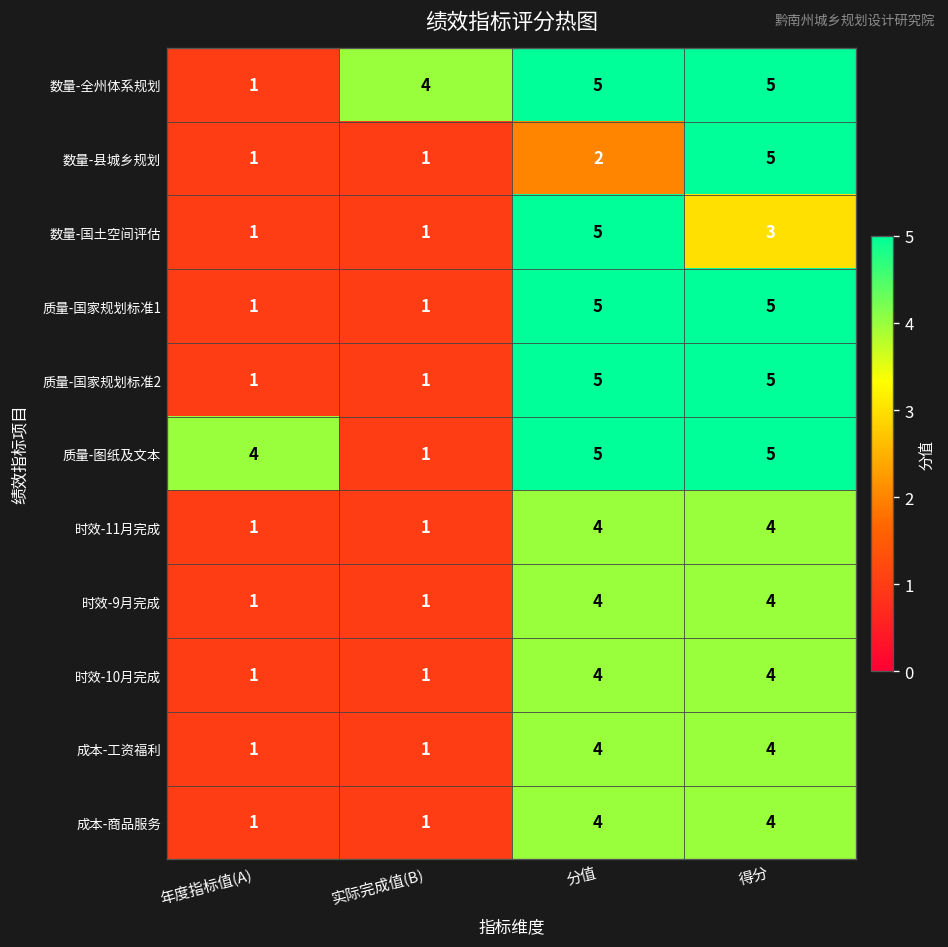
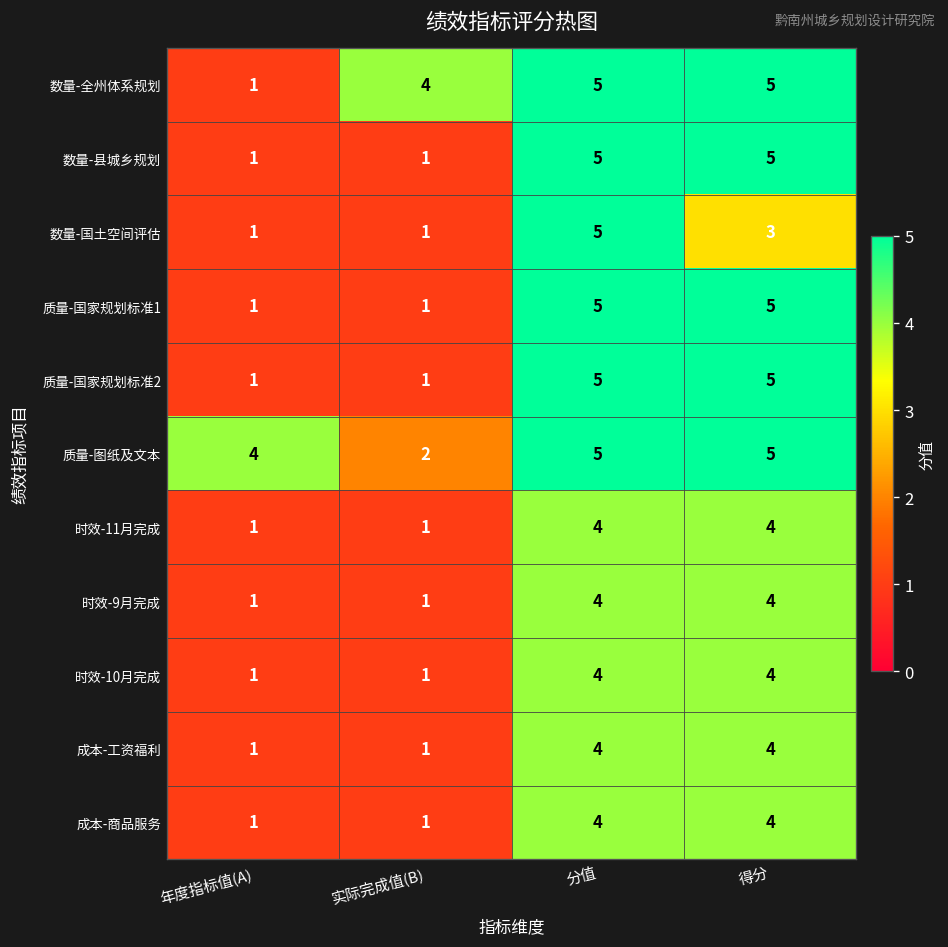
  {
    "数量-全州体系规划": {
      "年度指标值(A)": 1,
      "实际完成值(B)": 4,
      "分值": 5,
      "得分": 5
    },
    "数量-县城乡规划": {
      "年度指标值(A)": 1,
      "实际完成值(B)": 1,
-     "分值": 2,
+     "分值": 5,
      "得分": 5
    },
    "数量-国土空间评估": {
      "年度指标值(A)": 1,
      "实际完成值(B)": 1,
      "分值": 5,
      "得分": 3
    },
    "质量-国家规划标准1": {
      "年度指标值(A)": 1,
      "实际完成值(B)": 1,
      "分值": 5,
      "得分": 5
    },
    "质量-国家规划标准2": {
      "年度指标值(A)": 1,
      "实际完成值(B)": 1,
      "分值": 5,
      "得分": 5
    },
    "质量-图纸及文本": {
      "年度指标值(A)": 4,
-     "实际完成值(B)": 1,
+     "实际完成值(B)": 2,
      "分值": 5,
      "得分": 5
    },
    "时效-11月完成": {
      "年度指标值(A)": 1,
      "实际完成值(B)": 1,
      "分值": 4,
      "得分": 4
    },
    "时效-9月完成": {
      "年度指标值(A)": 1,
      "实际完成值(B)": 1,
      "分值": 4,
      "得分": 4
    },
    "时效-10月完成": {
      "年度指标值(A)": 1,
      "实际完成值(B)": 1,
      "分值": 4,
      "得分": 4
    },
    "成本-工资福利": {
      "年度指标值(A)": 1,
      "实际完成值(B)": 1,
      "分值": 4,
      "得分": 4
    },
    "成本-商品服务": {
      "年度指标值(A)": 1,
      "实际完成值(B)": 1,
      "分值": 4,
      "得分": 4
    }
  }
